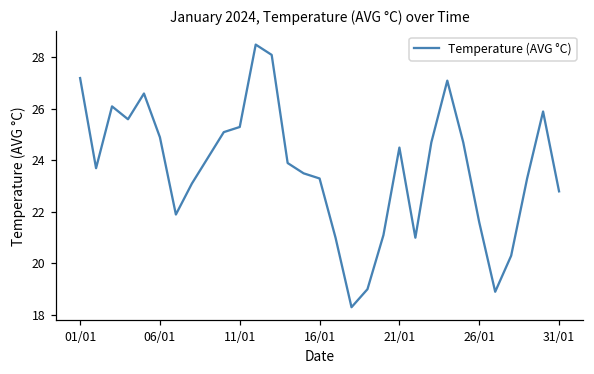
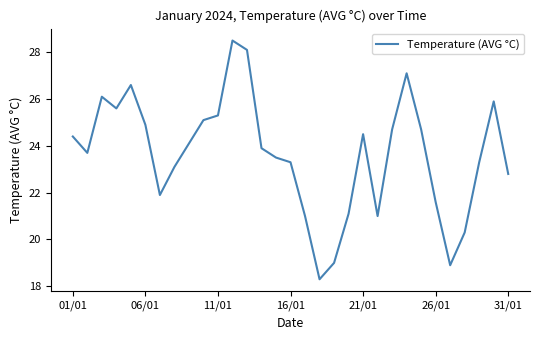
  {
-   "01/01": 27.2,
+   "01/01": 24.4,
    "06/01": 24.9,
    "11/01": 25.3,
    "16/01": 23.3,
    "21/01": 24.5,
    "26/01": 21.6,
    "31/01": 22.8
  }
